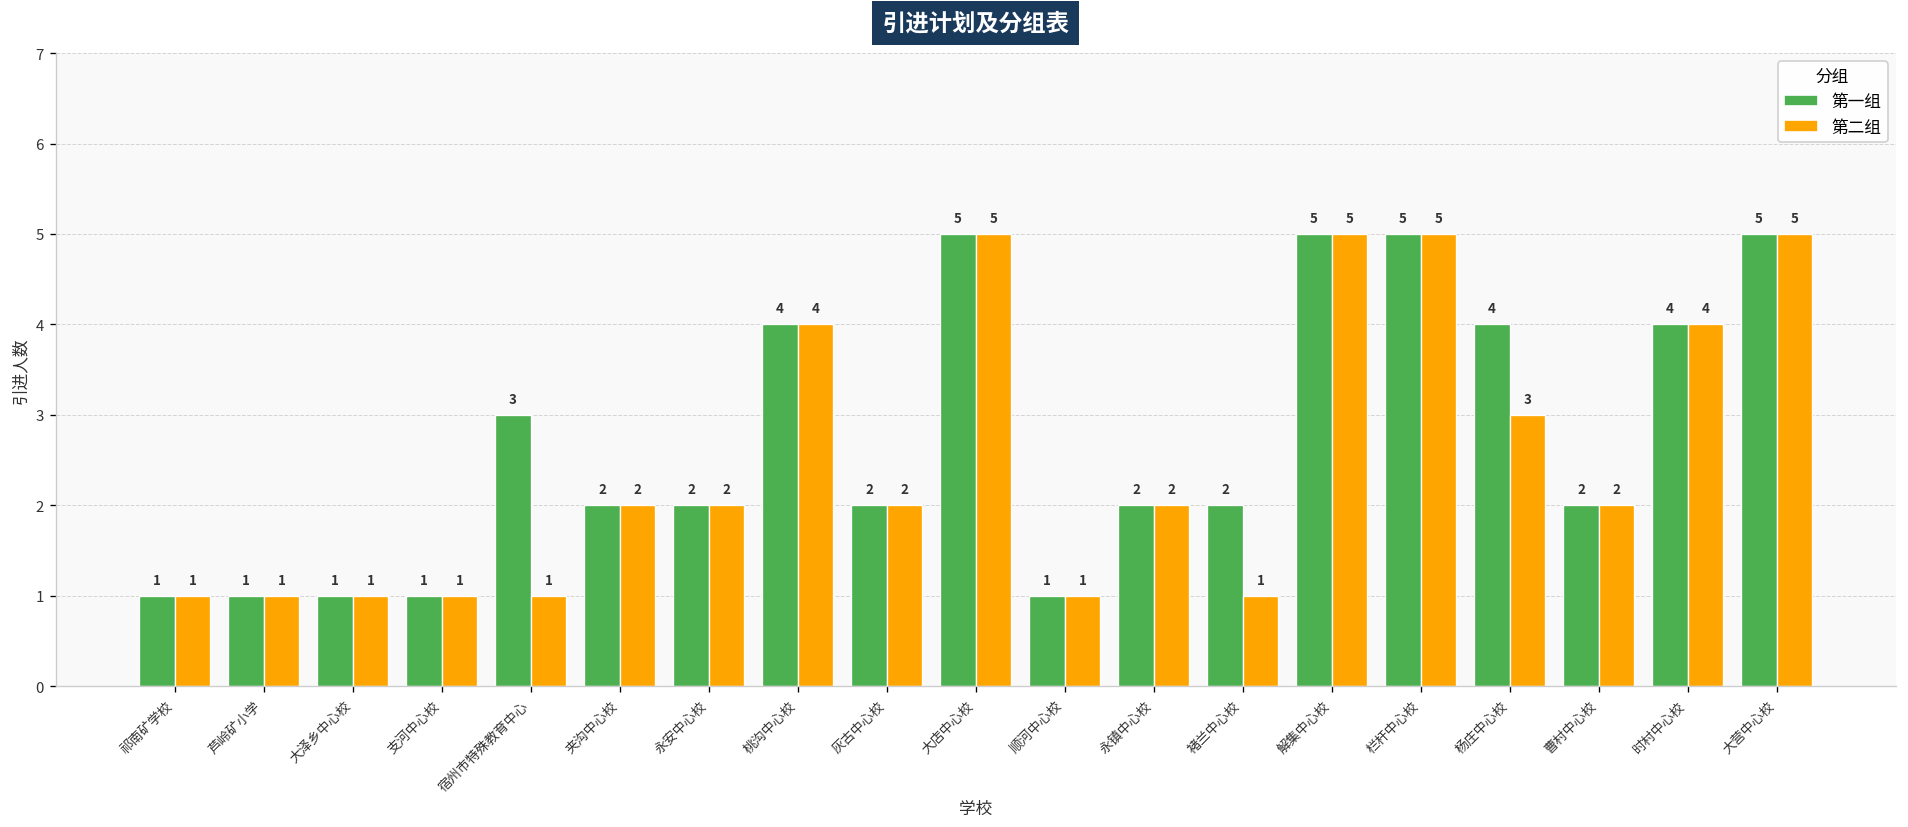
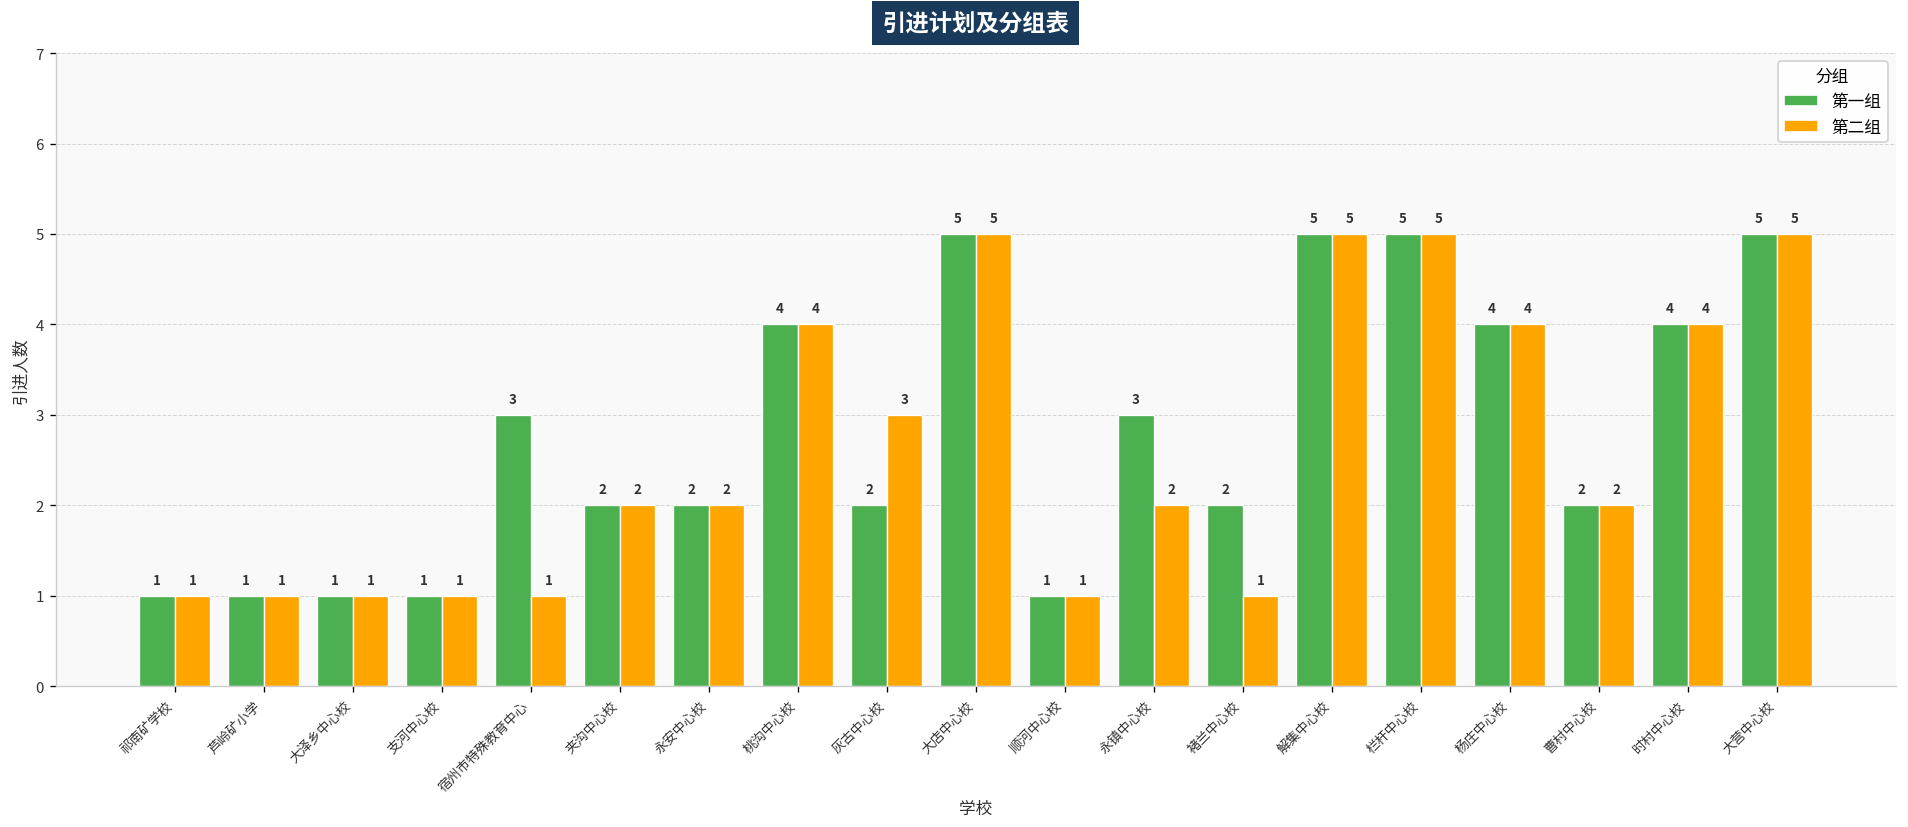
  {
    "第一组": {
      "祁南矿学校": 1,
      "芦岭矿小学": 1,
      "大泽乡中心校": 1,
      "支河中心校": 1,
      "宿州市特殊教育中心": 3,
      "夹沟中心校": 2,
      "永安中心校": 2,
      "桃沟中心校": 4,
      "灰古中心校": 2,
      "大店中心校": 5,
      "顺河中心校": 1,
-     "永镇中心校": 2,
+     "永镇中心校": 3,
      "褚兰中心校": 2,
      "解集中心校": 5,
      "栏杆中心校": 5,
      "杨庄中心校": 4,
      "曹村中心校": 2,
      "时村中心校": 4,
      "大营中心校": 5
    },
    "第二组": {
      "祁南矿学校": 1,
      "芦岭矿小学": 1,
      "大泽乡中心校": 1,
      "支河中心校": 1,
      "宿州市特殊教育中心": 1,
      "夹沟中心校": 2,
      "永安中心校": 2,
      "桃沟中心校": 4,
-     "灰古中心校": 2,
+     "灰古中心校": 3,
      "大店中心校": 5,
      "顺河中心校": 1,
      "永镇中心校": 2,
      "褚兰中心校": 1,
      "解集中心校": 5,
      "栏杆中心校": 5,
-     "杨庄中心校": 3,
+     "杨庄中心校": 4,
      "曹村中心校": 2,
      "时村中心校": 4,
      "大营中心校": 5
    }
  }
